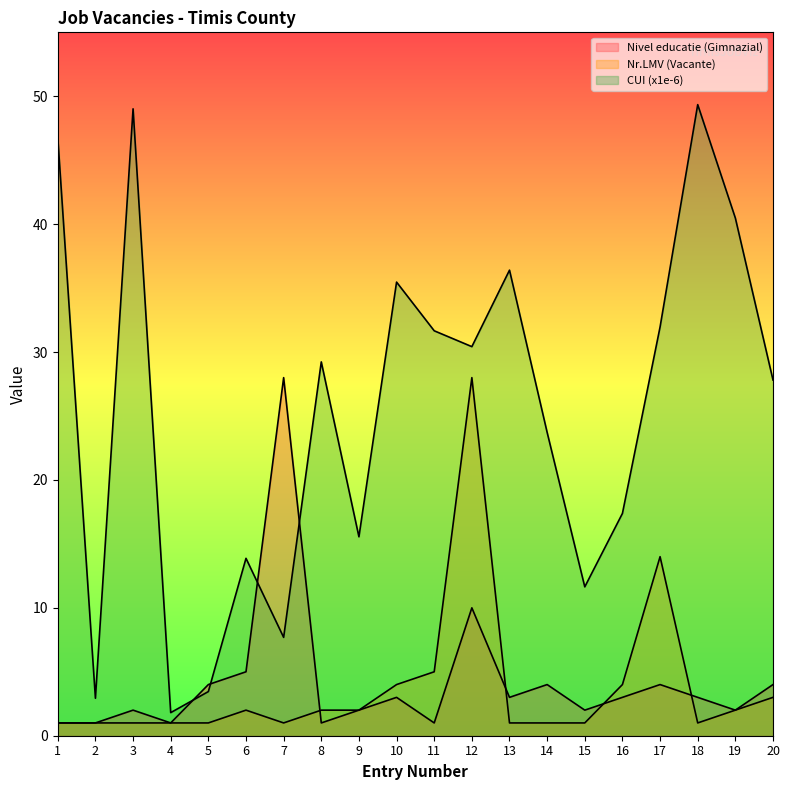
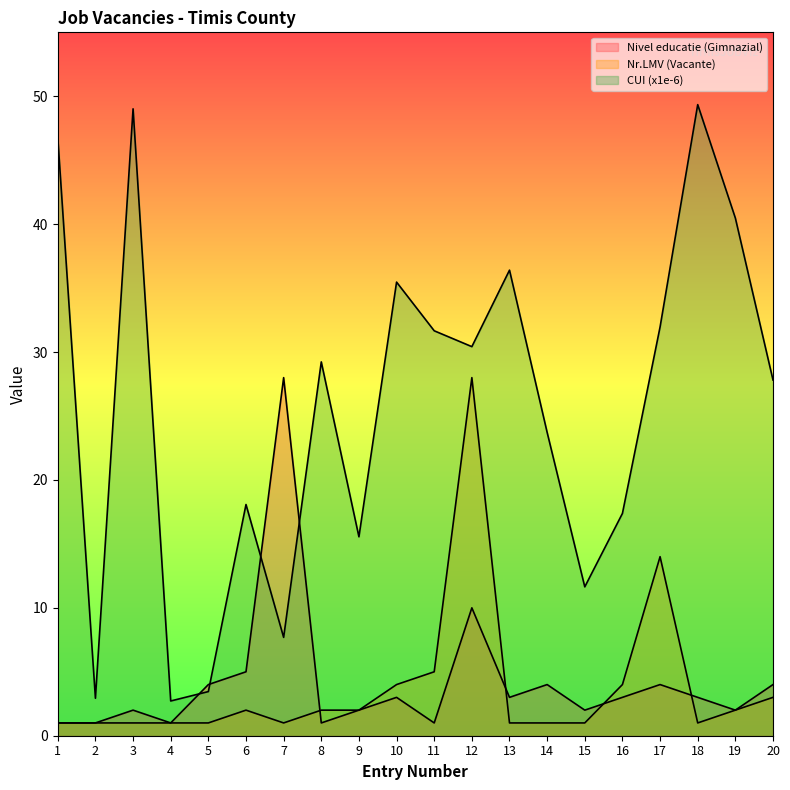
  {
    "CUI (x1e-6)": {
      "1": 46.8,
      "2": 2.9,
      "3": 49.0,
-     "4": 1.8,
+     "4": 2.7,
      "5": 3.5,
-     "6": 13.9,
+     "6": 18.1,
      "7": 7.7,
      "8": 29.2,
      "9": 15.6,
      "10": 35.5,
      "11": 31.7,
      "12": 30.4,
      "13": 36.4,
      "14": 23.7,
      "15": 11.6,
      "16": 17.4,
      "17": 32.0,
      "18": 49.3,
      "19": 40.5,
      "20": 27.8
    }
  }
